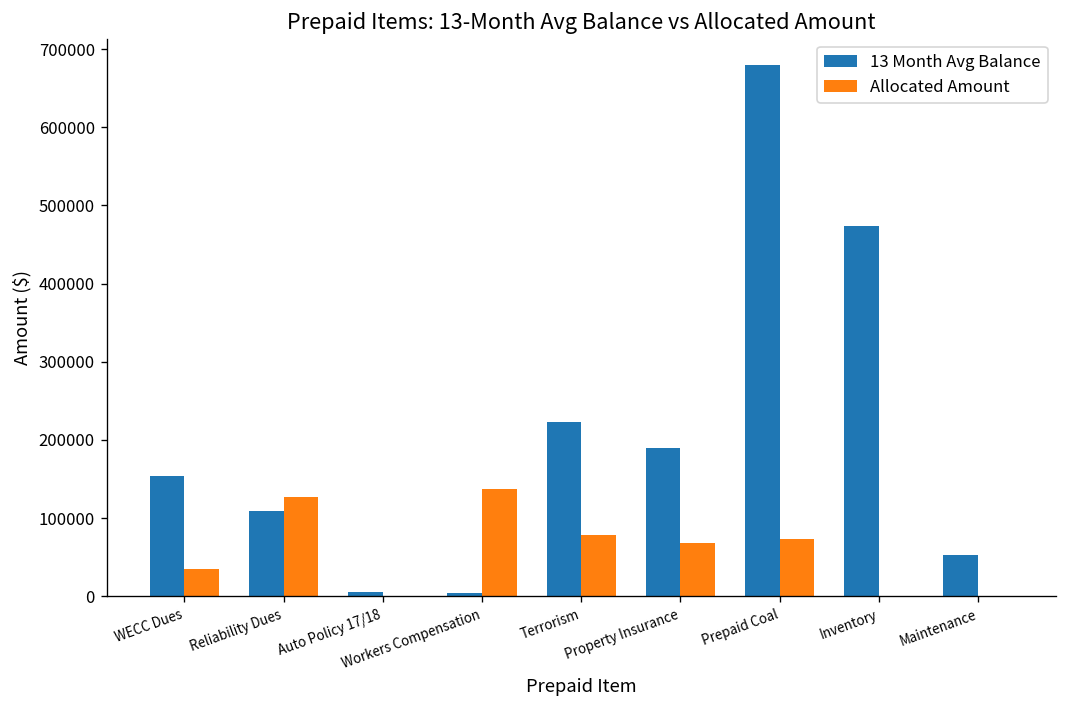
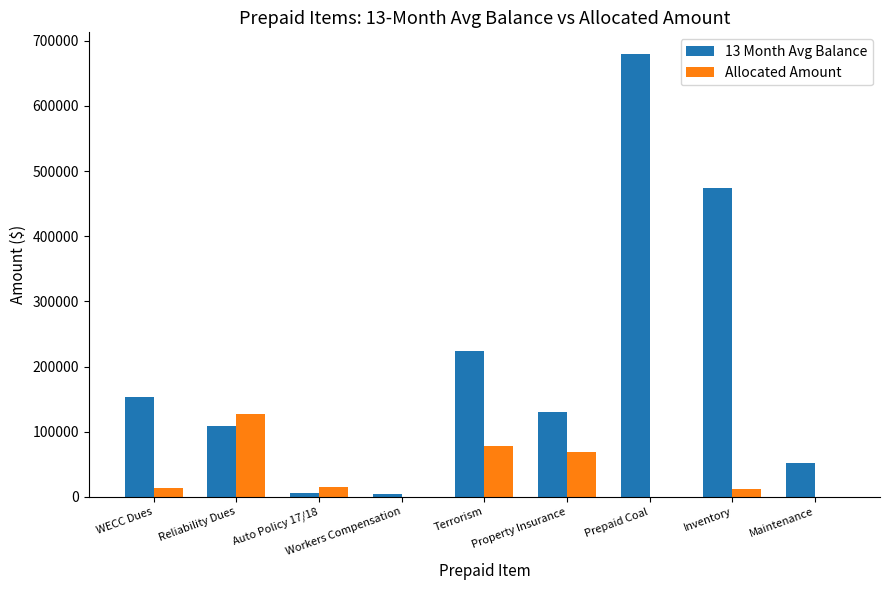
  {
    "13 Month Avg Balance": {
      "WECC Dues": 150000,
      "Reliability Dues": 110000,
      "Auto Policy 17/18": 10000,
      "Workers Compensation": 0,
      "Terrorism": 220000,
-     "Property Insurance": 190000,
+     "Property Insurance": 130000,
      "Prepaid Coal": 680000,
      "Inventory": 470000,
      "Maintenance": 50000
    },
    "Allocated Amount": {
-     "WECC Dues": 30000,
+     "WECC Dues": 10000,
      "Reliability Dues": 130000,
-     "Auto Policy 17/18": 0,
-     "Workers Compensation": 140000,
+     "Auto Policy 17/18": 20000,
+     "Workers Compensation": 0,
      "Terrorism": 80000,
      "Property Insurance": 70000,
-     "Prepaid Coal": 70000,
-     "Inventory": 0,
+     "Prepaid Coal": 0,
+     "Inventory": 10000,
      "Maintenance": 0
    }
  }
